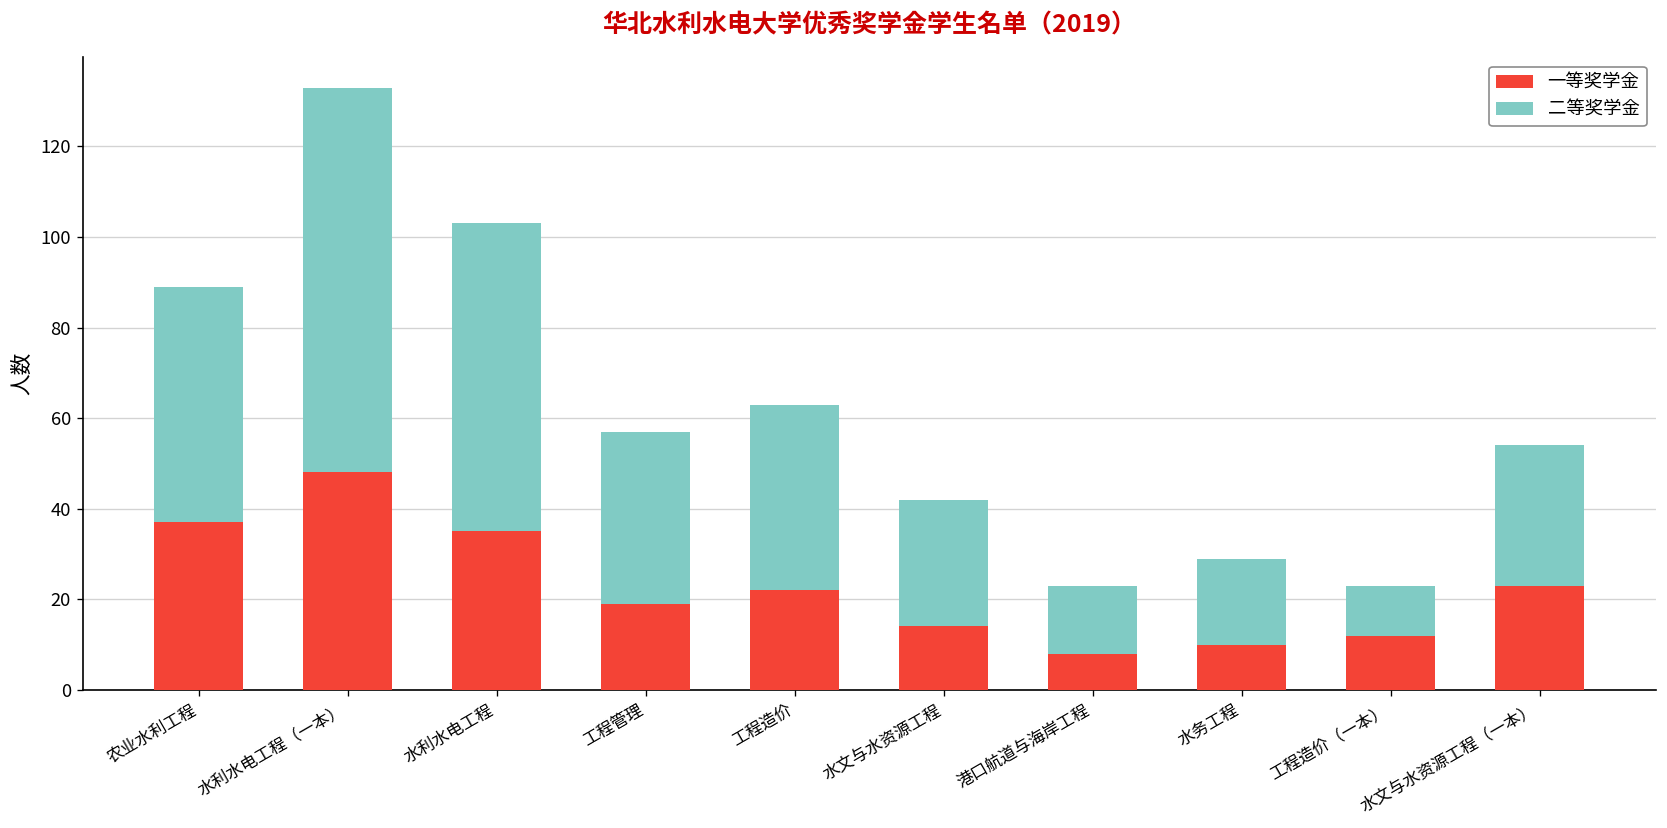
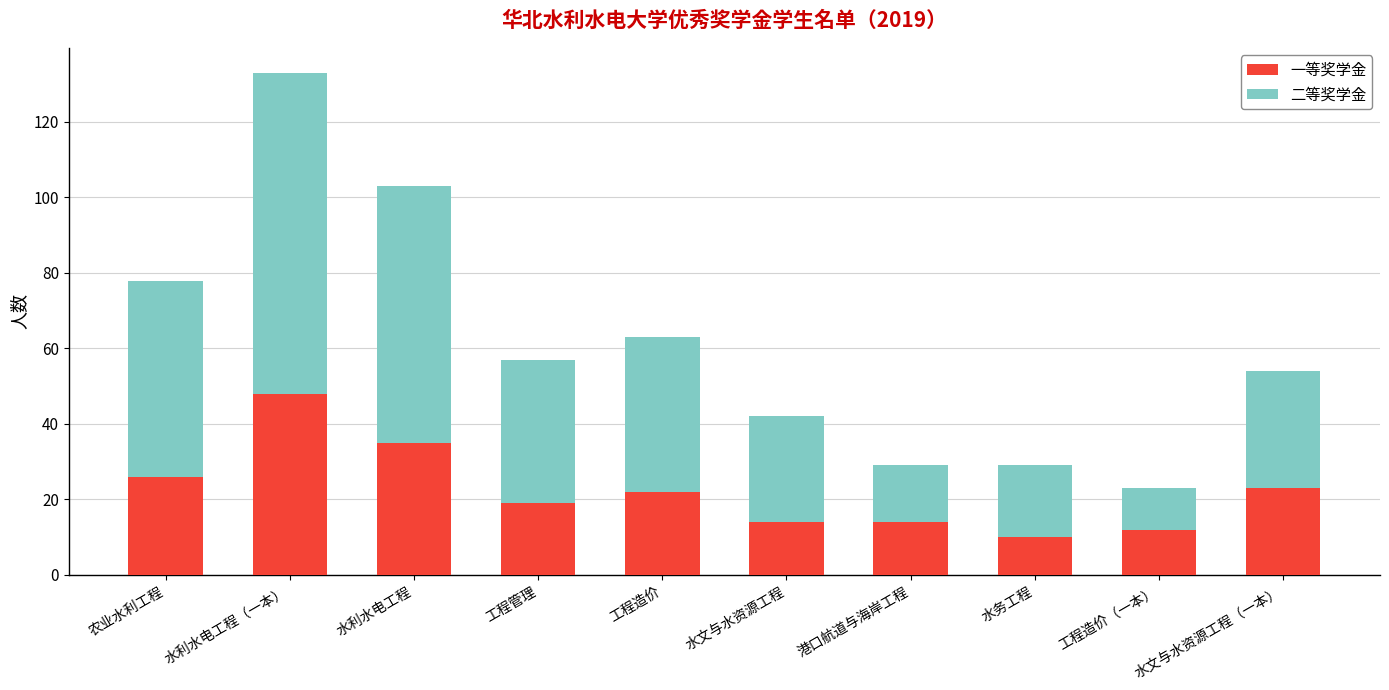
  {
    "一等奖学金": {
-     "农业水利工程": 37,
+     "农业水利工程": 26,
      "水利水电工程（一本）": 48,
      "水利水电工程": 35,
      "工程管理": 19,
      "工程造价": 22,
      "水文与水资源工程": 14,
-     "港口航道与海岸工程": 8,
+     "港口航道与海岸工程": 14,
      "水务工程": 10,
      "工程造价（一本）": 12,
      "水文与水资源工程（一本）": 23
    },
    "二等奖学金": {
      "农业水利工程": 52,
      "水利水电工程（一本）": 85,
      "水利水电工程": 68,
      "工程管理": 38,
      "工程造价": 41,
      "水文与水资源工程": 28,
      "港口航道与海岸工程": 15,
      "水务工程": 19,
      "工程造价（一本）": 11,
      "水文与水资源工程（一本）": 31
    }
  }
